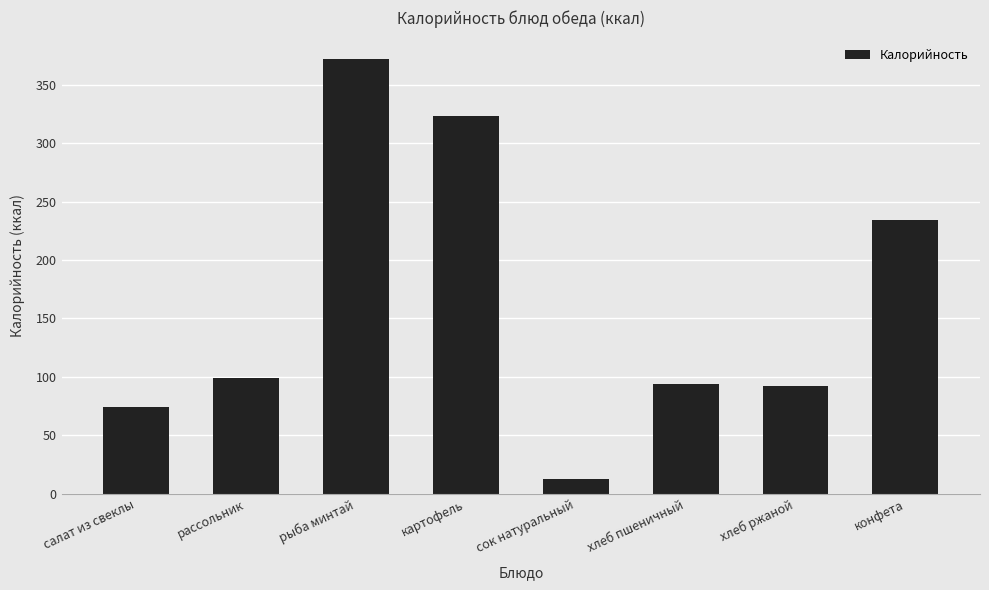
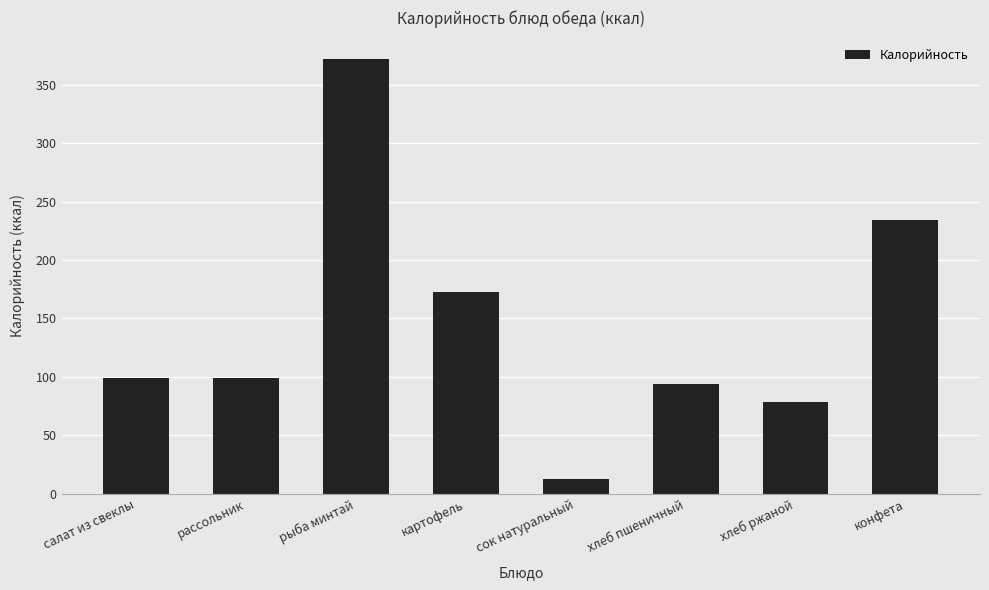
  {
-   "салат из свеклы": 74,
+   "салат из свеклы": 99,
    "рассольник": 99,
    "рыба минтай": 372,
-   "картофель": 323,
+   "картофель": 173,
    "сок натуральный": 13,
    "хлеб пшеничный": 94,
-   "хлеб ржаной": 92,
+   "хлеб ржаной": 78,
    "конфета": 234
  }
